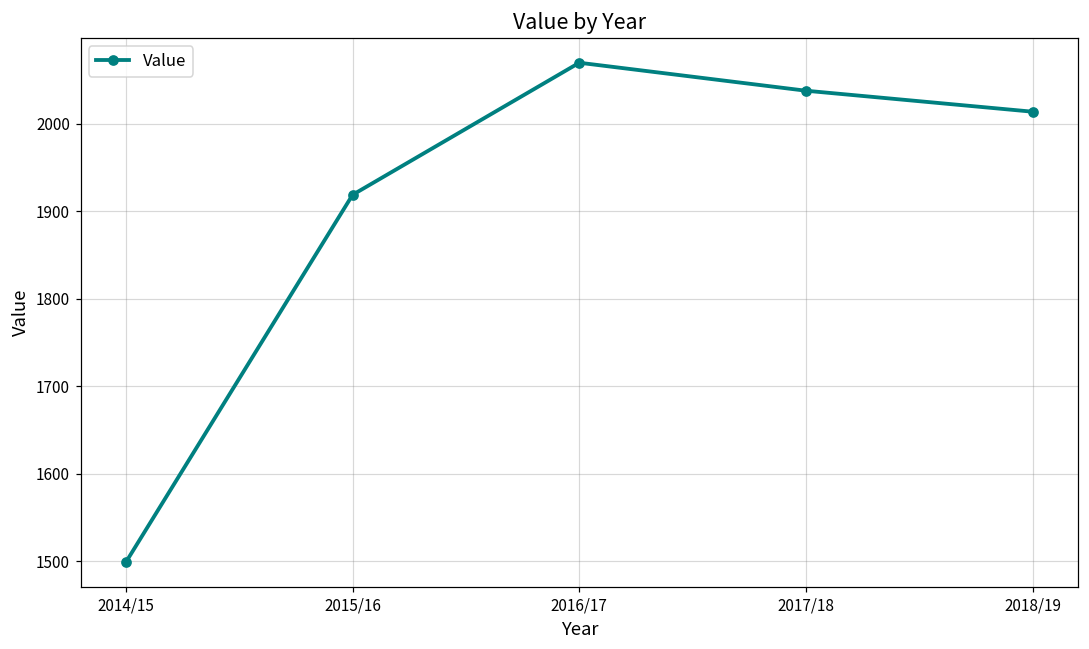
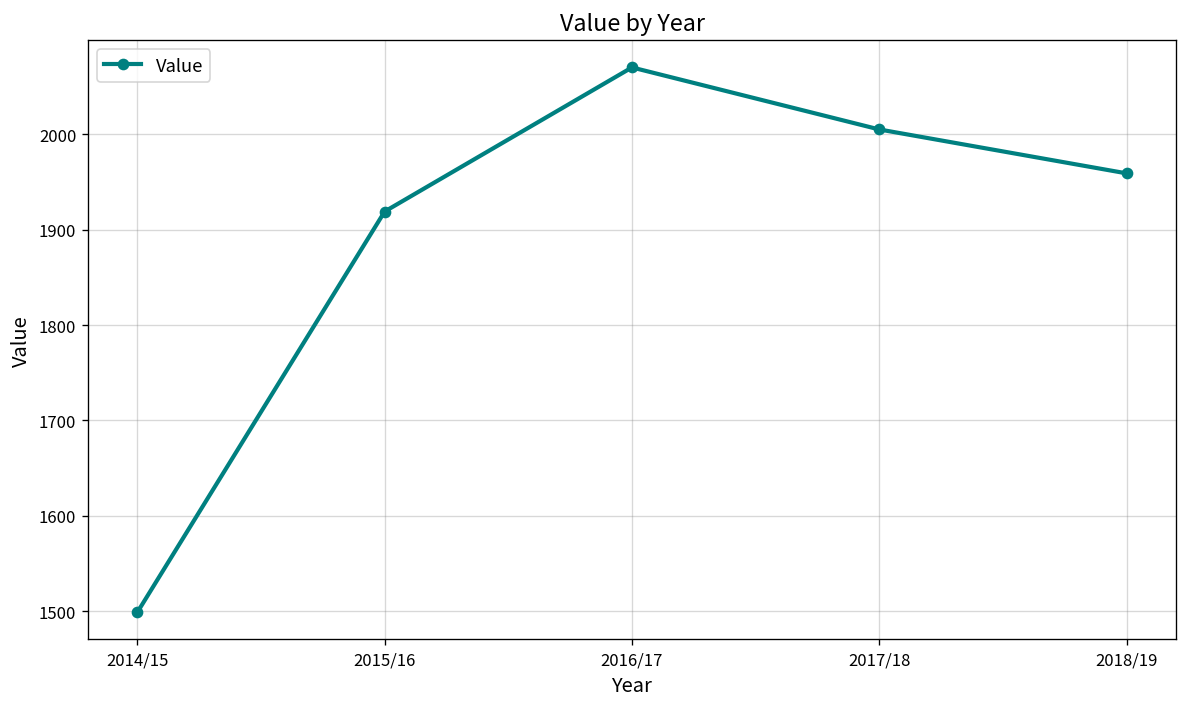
  {
    "2014/15": 1500,
    "2015/16": 1920,
    "2016/17": 2070,
-   "2017/18": 2040,
-   "2018/19": 2010
+   "2017/18": 2010,
+   "2018/19": 1960
  }
